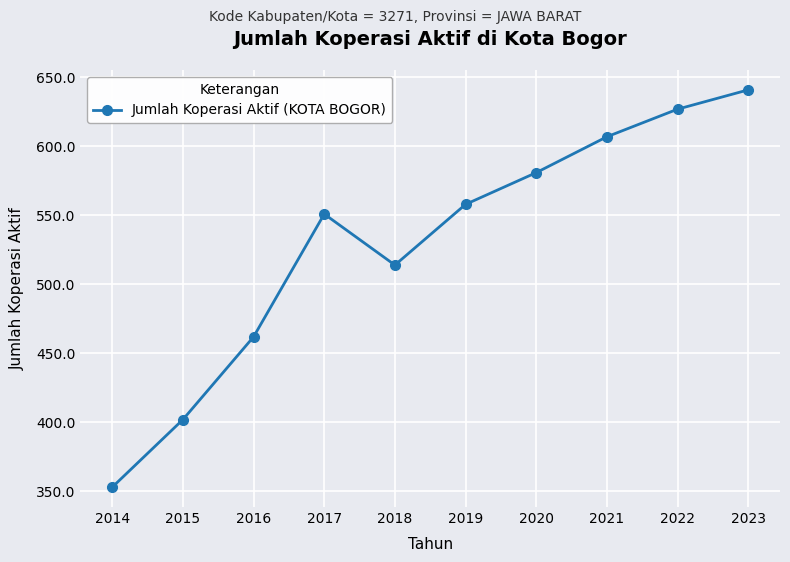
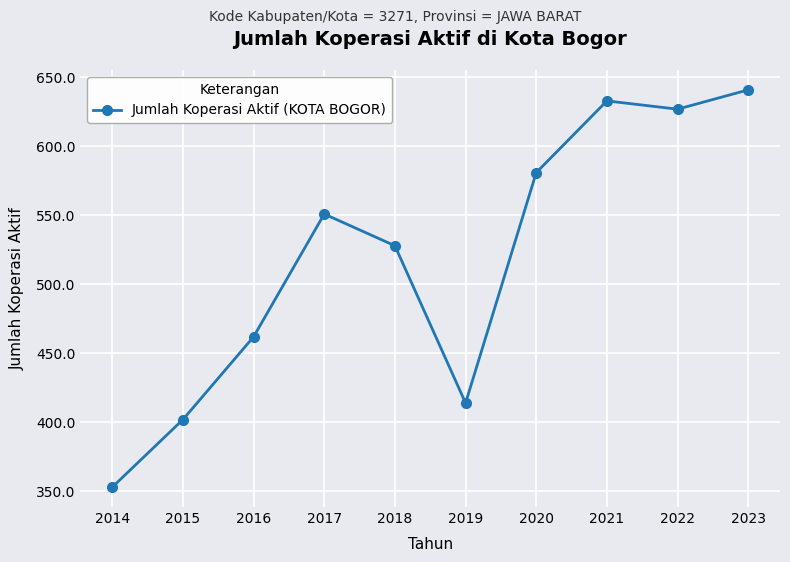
  {
    "2014": 353,
    "2015": 402,
    "2016": 462,
    "2017": 551,
-   "2018": 514,
-   "2019": 558,
+   "2018": 528,
+   "2019": 414,
    "2020": 581,
-   "2021": 607,
+   "2021": 633,
    "2022": 627,
    "2023": 641
  }
